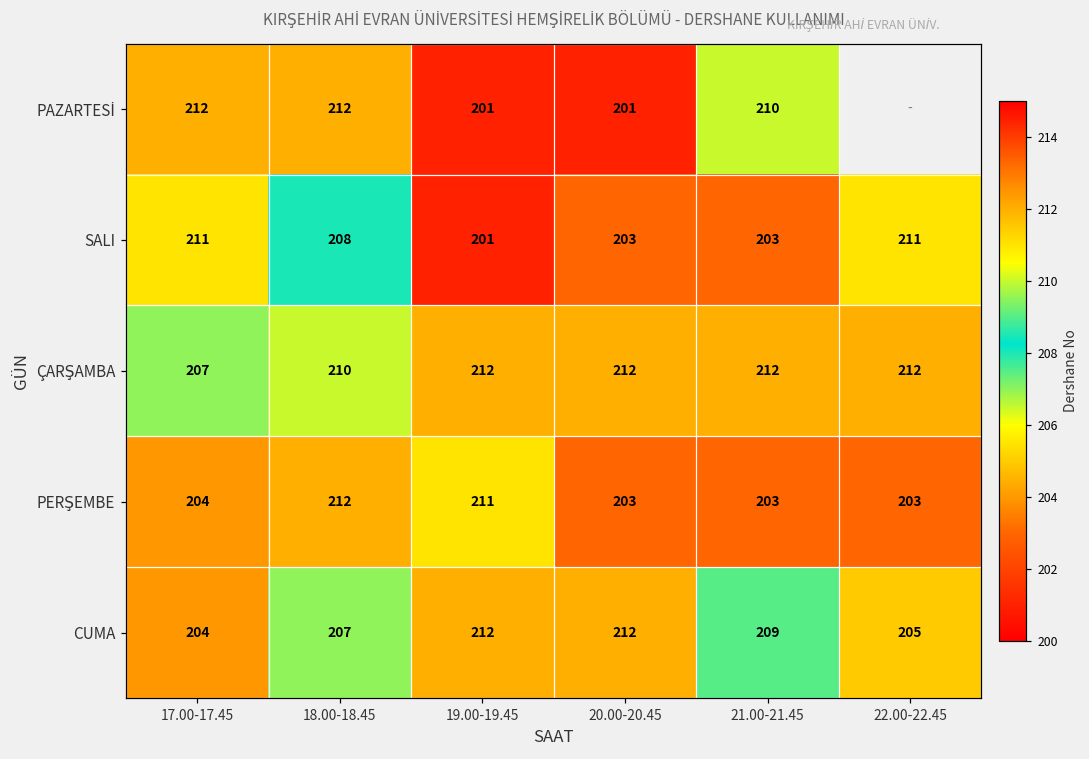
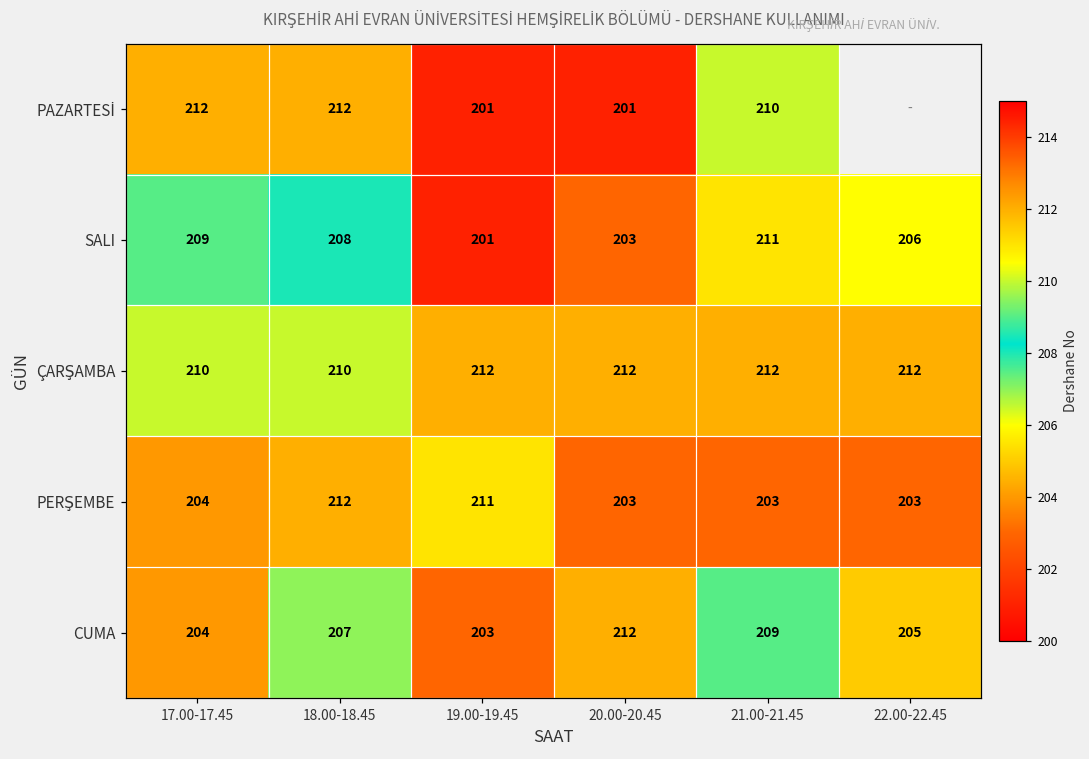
  {
    "PAZARTESİ": {
      "17.00-17.45": 212,
      "18.00-18.45": 212,
      "19.00-19.45": 201,
      "20.00-20.45": 201,
      "21.00-21.45": 210
    },
    "SALI": {
-     "17.00-17.45": 211,
+     "17.00-17.45": 209,
      "18.00-18.45": 208,
      "19.00-19.45": 201,
      "20.00-20.45": 203,
-     "21.00-21.45": 203,
-     "22.00-22.45": 211
+     "21.00-21.45": 211,
+     "22.00-22.45": 206
    },
    "ÇARŞAMBA": {
-     "17.00-17.45": 207,
+     "17.00-17.45": 210,
      "18.00-18.45": 210,
      "19.00-19.45": 212,
      "20.00-20.45": 212,
      "21.00-21.45": 212,
      "22.00-22.45": 212
    },
    "PERŞEMBE": {
      "17.00-17.45": 204,
      "18.00-18.45": 212,
      "19.00-19.45": 211,
      "20.00-20.45": 203,
      "21.00-21.45": 203,
      "22.00-22.45": 203
    },
    "CUMA": {
      "17.00-17.45": 204,
      "18.00-18.45": 207,
-     "19.00-19.45": 212,
+     "19.00-19.45": 203,
      "20.00-20.45": 212,
      "21.00-21.45": 209,
      "22.00-22.45": 205
    }
  }
